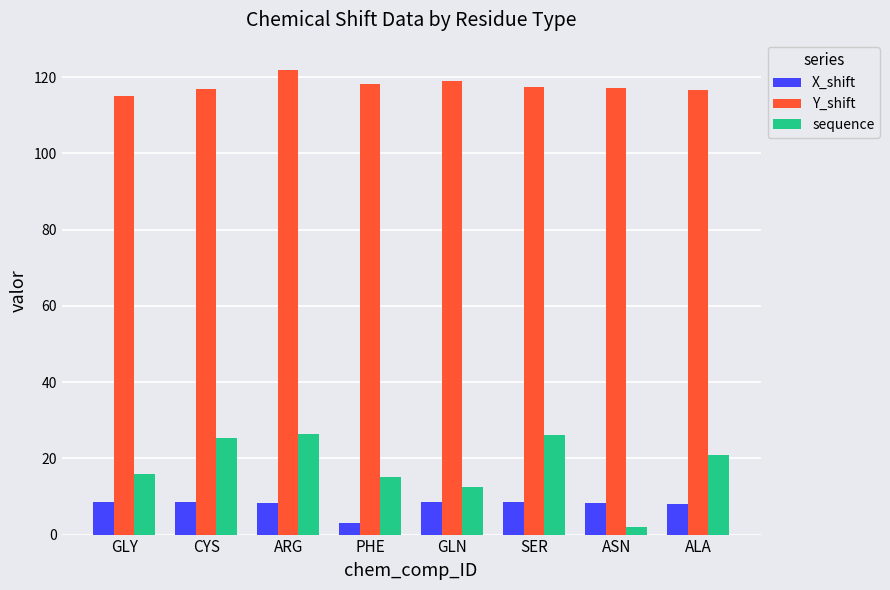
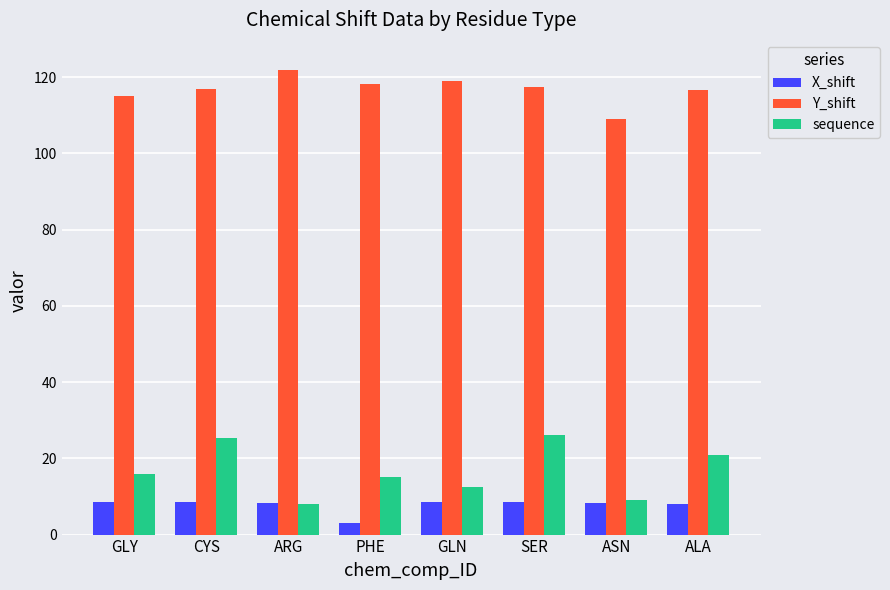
  {
    "X_shift": {
      "GLY": 8,
      "CYS": 9,
      "ARG": 8,
      "PHE": 3,
      "GLN": 9,
      "SER": 9,
      "ASN": 8,
      "ALA": 8
    },
    "Y_shift": {
      "GLY": 115,
      "CYS": 117,
      "ARG": 122,
      "PHE": 118,
      "GLN": 119,
      "SER": 118,
-     "ASN": 117,
+     "ASN": 109,
      "ALA": 117
    },
    "sequence": {
      "GLY": 16,
      "CYS": 25,
-     "ARG": 27,
+     "ARG": 8,
      "PHE": 15,
      "GLN": 13,
      "SER": 26,
-     "ASN": 2,
+     "ASN": 9,
      "ALA": 21
    }
  }
